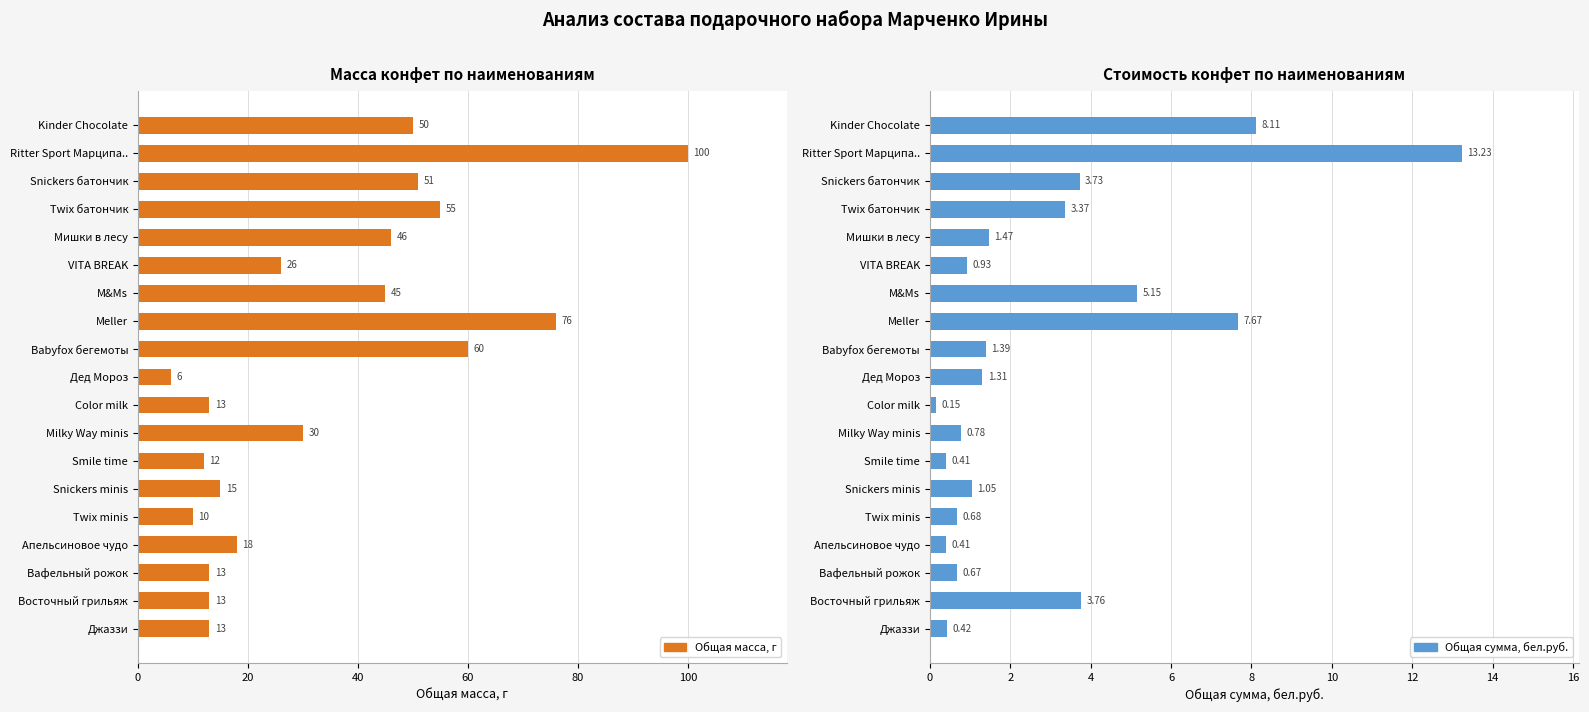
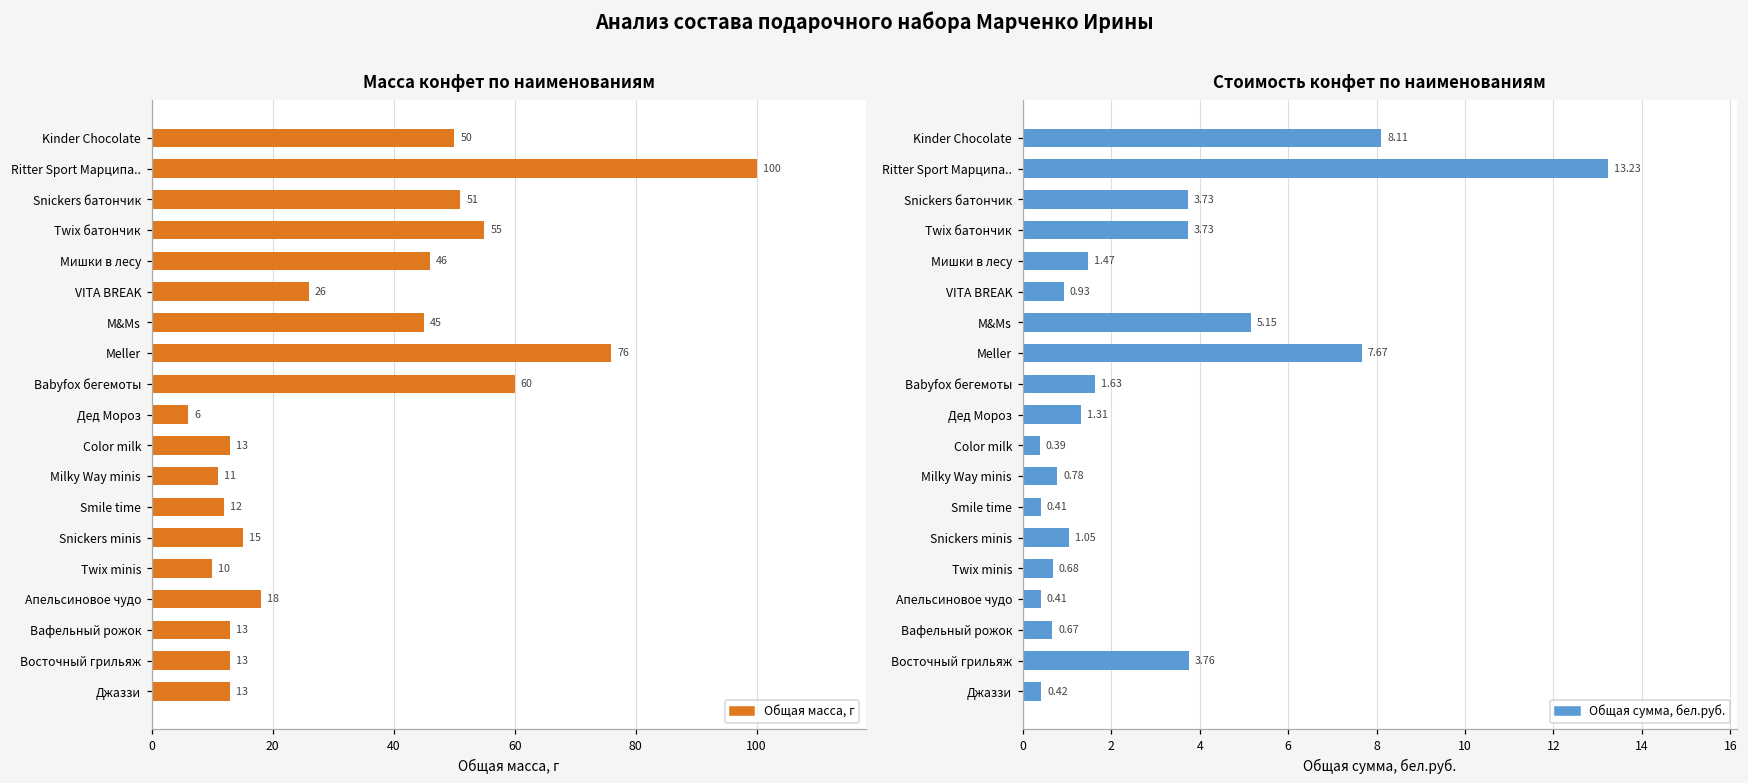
  {
    "Масса конфет по наименованиям": {
      "Kinder Chocolate": 50,
      "Ritter Sport Марципа..": 100,
      "Snickers батончик": 51,
      "Twix батончик": 55,
      "Мишки в лесу": 46,
      "VITA BREAK": 26,
      "M&Ms": 45,
      "Meller": 76,
      "Babyfox бегемоты": 60,
      "Дед Мороз": 6,
      "Color milk": 13,
-     "Milky Way minis": 30,
+     "Milky Way minis": 11,
      "Smile time": 12,
      "Snickers minis": 15,
      "Twix minis": 10,
      "Апельсиновое чудо": 18,
      "Вафельный рожок": 13,
      "Восточный грильяж": 13,
      "Джаззи": 13
    },
    "Стоимость конфет по наименованиям": {
      "Kinder Chocolate": 8.11,
      "Ritter Sport Марципа..": 13.23,
      "Snickers батончик": 3.73,
-     "Twix батончик": 3.37,
+     "Twix батончик": 3.73,
      "Мишки в лесу": 1.47,
      "VITA BREAK": 0.93,
      "M&Ms": 5.15,
      "Meller": 7.67,
-     "Babyfox бегемоты": 1.39,
+     "Babyfox бегемоты": 1.63,
      "Дед Мороз": 1.31,
-     "Color milk": 0.15,
+     "Color milk": 0.39,
      "Milky Way minis": 0.78,
      "Smile time": 0.41,
      "Snickers minis": 1.05,
      "Twix minis": 0.68,
      "Апельсиновое чудо": 0.41,
      "Вафельный рожок": 0.67,
      "Восточный грильяж": 3.76,
      "Джаззи": 0.42
    }
  }
